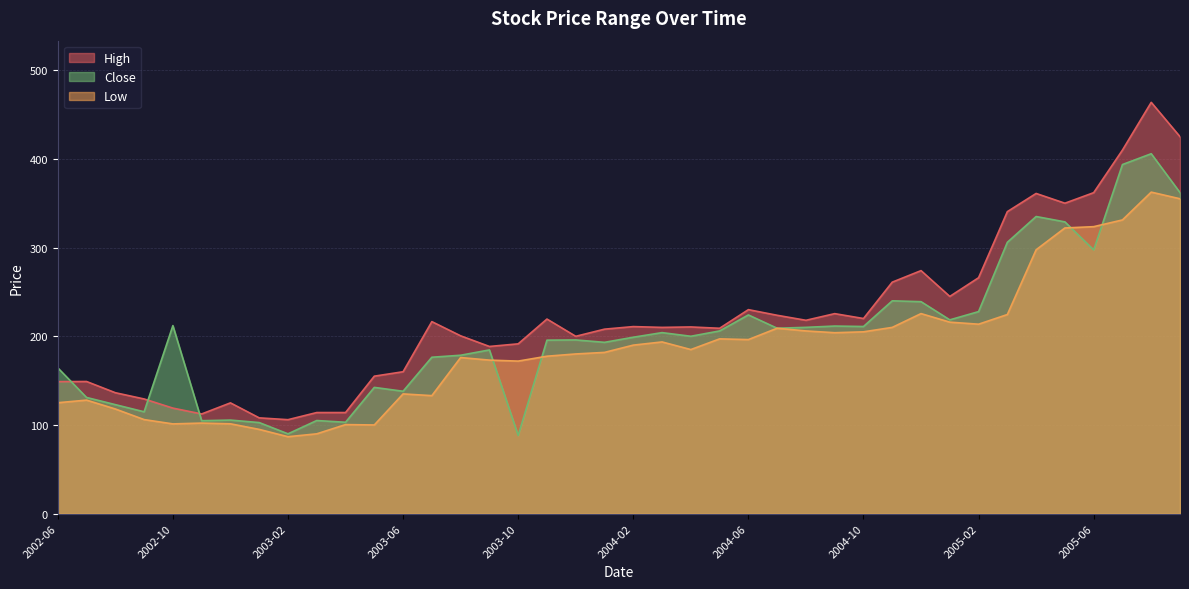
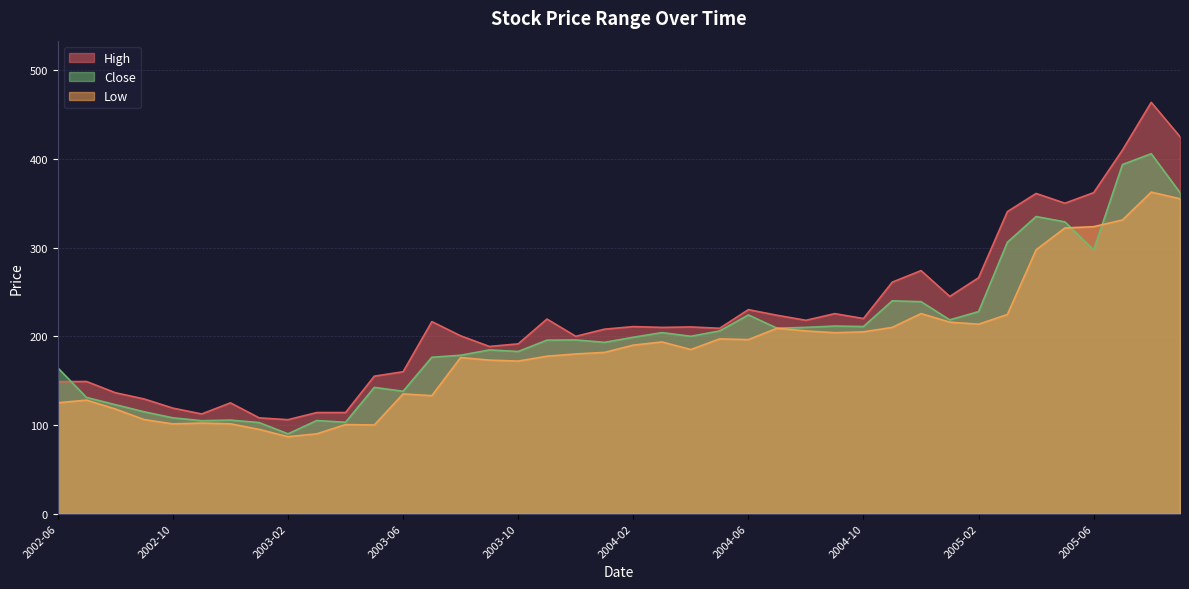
  {
    "Close": {
      "2002-06": 160,
-     "2002-10": 210,
+     "2002-10": 110,
      "2003-02": 90,
      "2003-06": 140,
-     "2003-10": 90,
+     "2003-10": 180,
      "2004-02": 200,
      "2004-06": 220,
      "2004-10": 210,
      "2005-02": 230,
      "2005-06": 300
    }
  }
